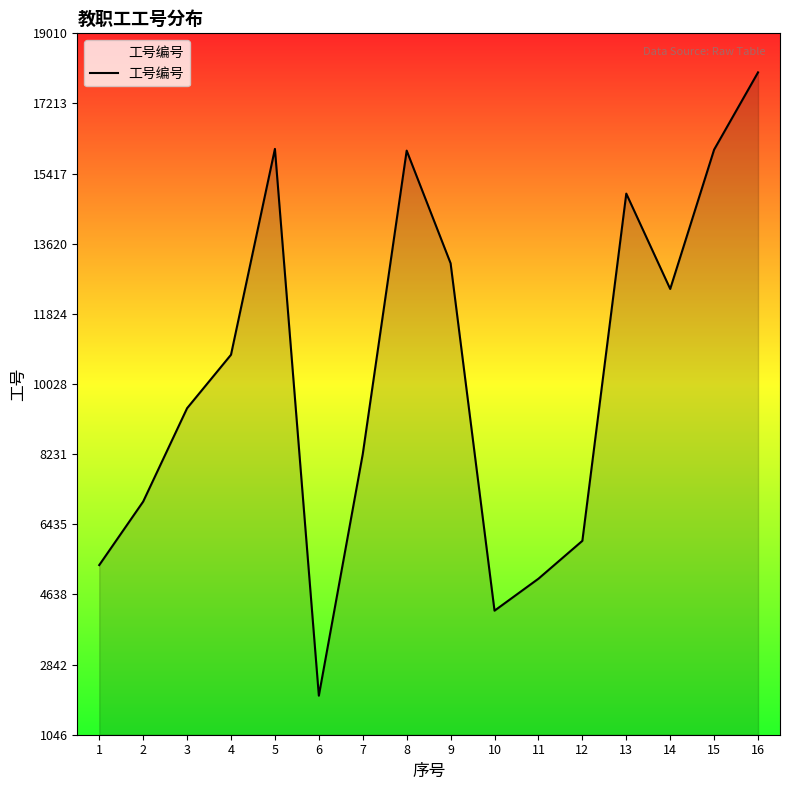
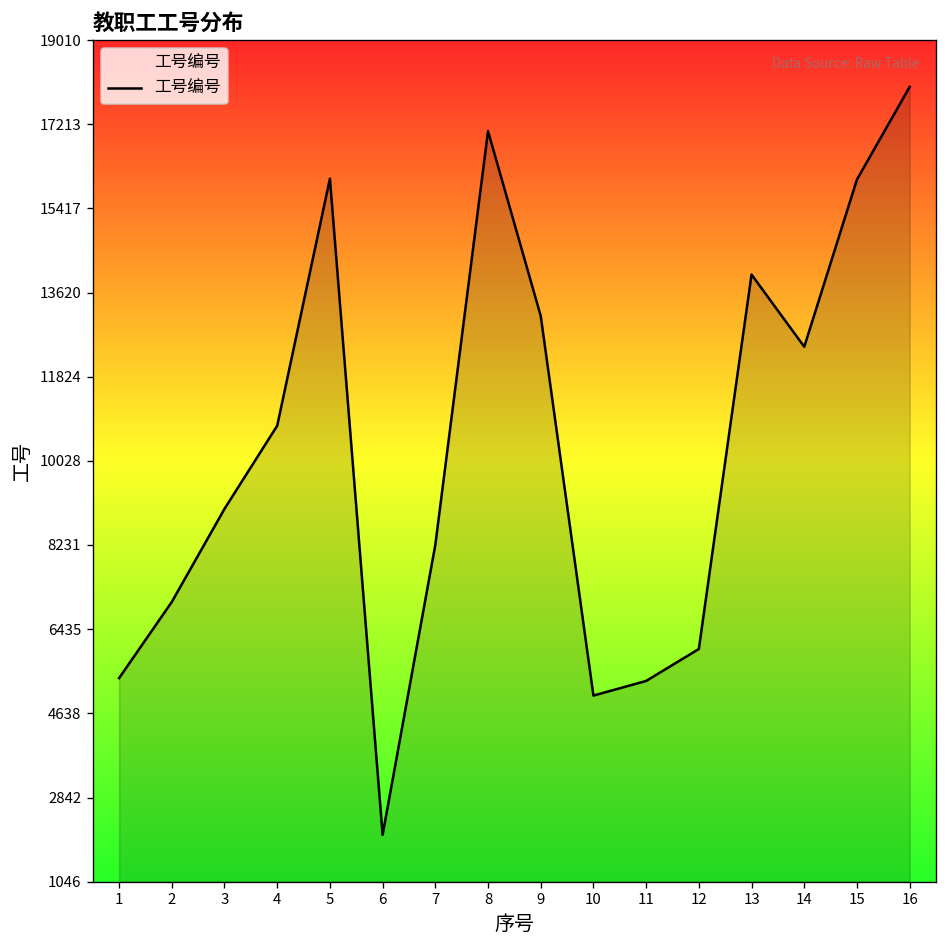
  {
    "1": 5400,
    "2": 7000,
-   "3": 9400,
+   "3": 9000,
    "4": 10800,
    "5": 16100,
    "6": 2000,
    "7": 8200,
-   "8": 16000,
+   "8": 17100,
    "9": 13100,
-   "10": 4200,
-   "11": 5000,
+   "10": 5000,
+   "11": 5300,
    "12": 6000,
-   "13": 14900,
+   "13": 14000,
    "14": 12500,
    "15": 16000,
    "16": 18000
  }
